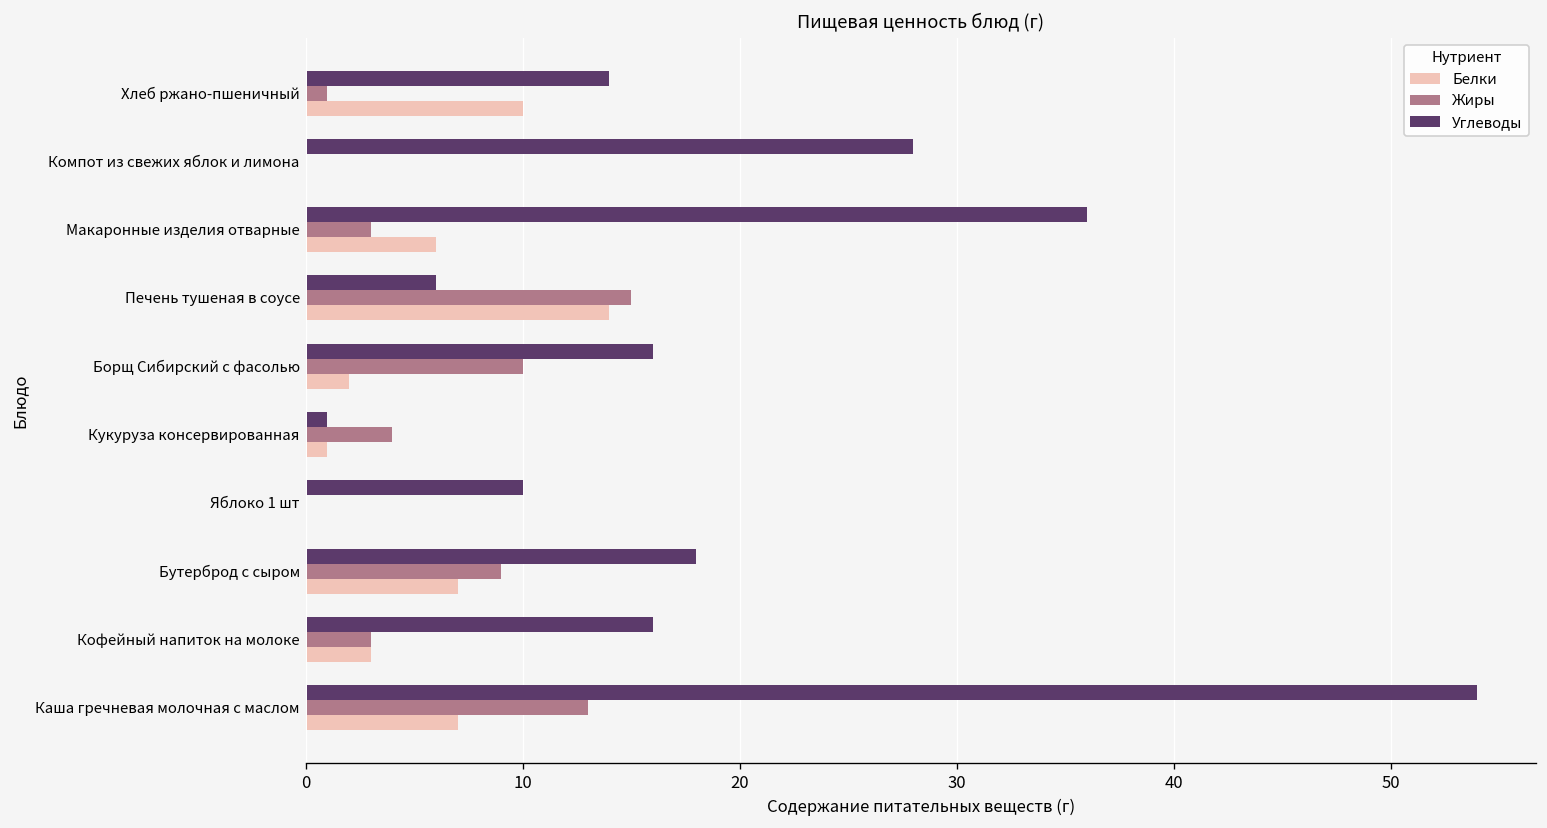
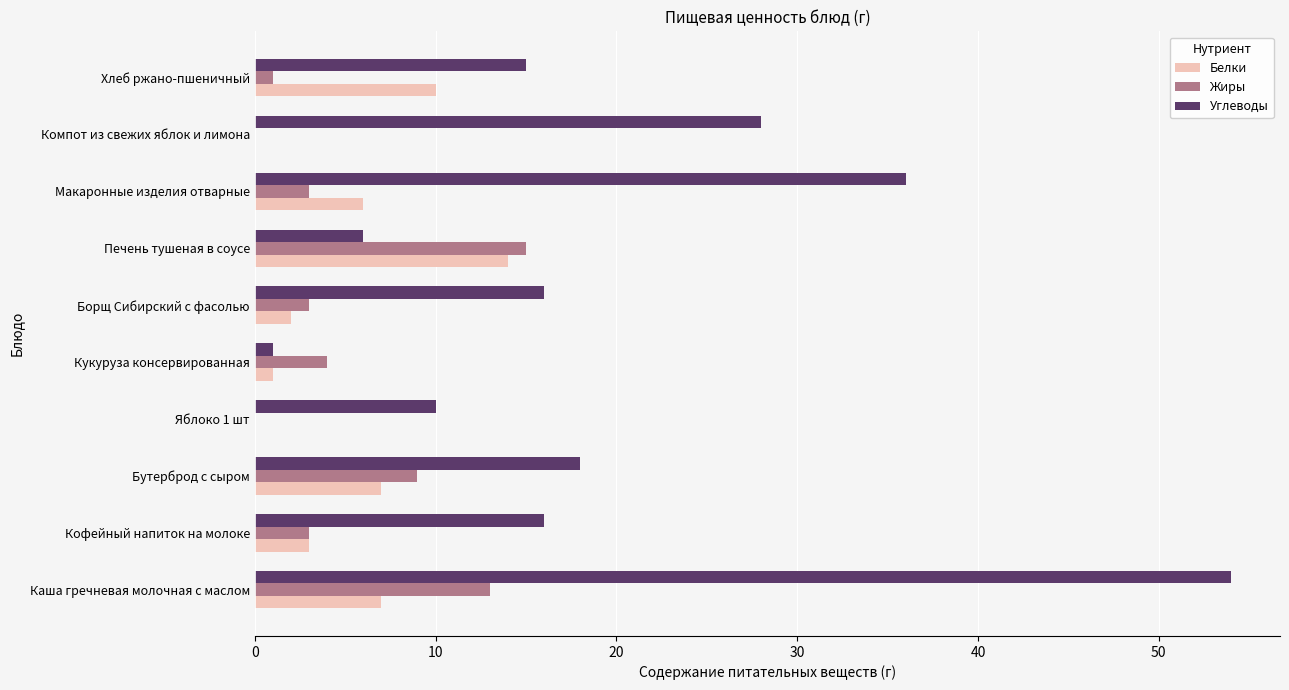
  {
    "Белки": {
      "Хлеб ржано-пшеничный": 10,
      "Компот из свежих яблок и лимона": 0,
      "Макаронные изделия отварные": 6,
      "Печень тушеная в соусе": 14,
      "Борщ Сибирский с фасолью": 2,
      "Кукуруза консервированная": 1,
      "Яблоко 1 шт": 0,
      "Бутерброд с сыром": 7,
      "Кофейный напиток на молоке": 3,
      "Каша гречневая молочная с маслом": 7
    },
    "Жиры": {
      "Хлеб ржано-пшеничный": 1,
      "Компот из свежих яблок и лимона": 0,
      "Макаронные изделия отварные": 3,
      "Печень тушеная в соусе": 15,
-     "Борщ Сибирский с фасолью": 10,
+     "Борщ Сибирский с фасолью": 3,
      "Кукуруза консервированная": 4,
      "Яблоко 1 шт": 0,
      "Бутерброд с сыром": 9,
      "Кофейный напиток на молоке": 3,
      "Каша гречневая молочная с маслом": 13
    },
    "Углеводы": {
-     "Хлеб ржано-пшеничный": 14,
+     "Хлеб ржано-пшеничный": 15,
      "Компот из свежих яблок и лимона": 28,
      "Макаронные изделия отварные": 36,
      "Печень тушеная в соусе": 6,
      "Борщ Сибирский с фасолью": 16,
      "Кукуруза консервированная": 1,
      "Яблоко 1 шт": 10,
      "Бутерброд с сыром": 18,
      "Кофейный напиток на молоке": 16,
      "Каша гречневая молочная с маслом": 54
    }
  }
